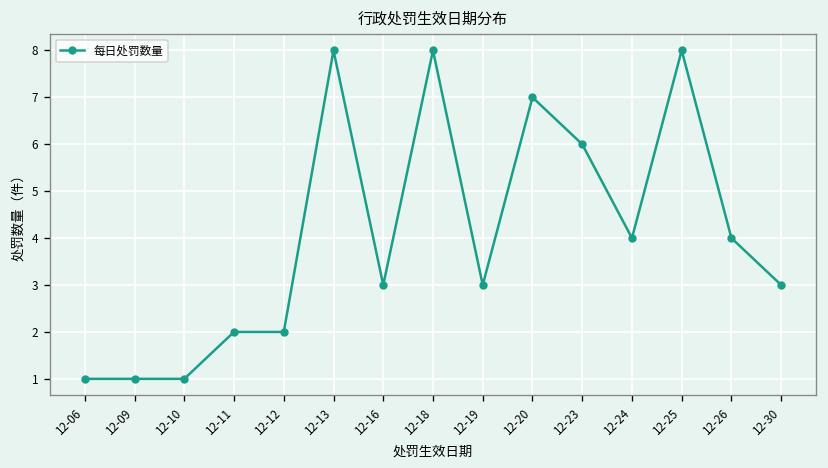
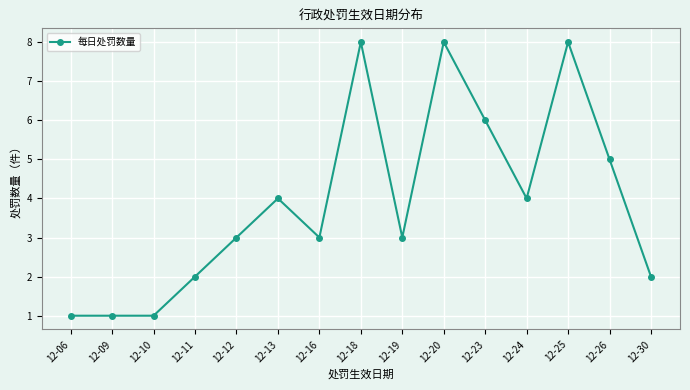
  {
    "12-06": 1,
    "12-09": 1,
    "12-10": 1,
    "12-11": 2,
-   "12-12": 2,
-   "12-13": 8,
+   "12-12": 3,
+   "12-13": 4,
    "12-16": 3,
    "12-18": 8,
    "12-19": 3,
-   "12-20": 7,
+   "12-20": 8,
    "12-23": 6,
    "12-24": 4,
    "12-25": 8,
-   "12-26": 4,
-   "12-30": 3
+   "12-26": 5,
+   "12-30": 2
  }
